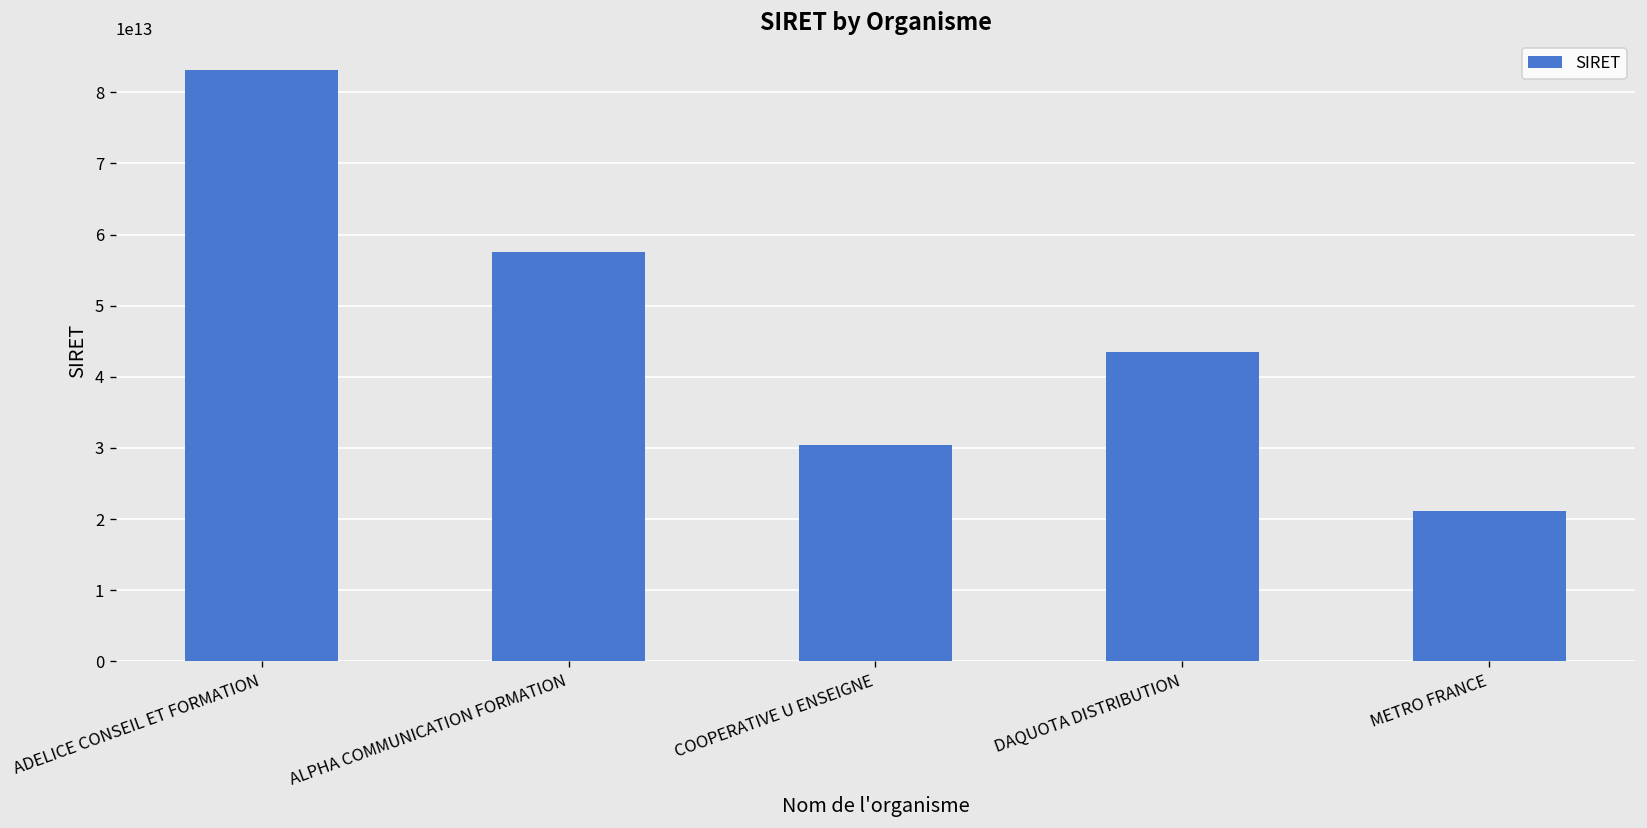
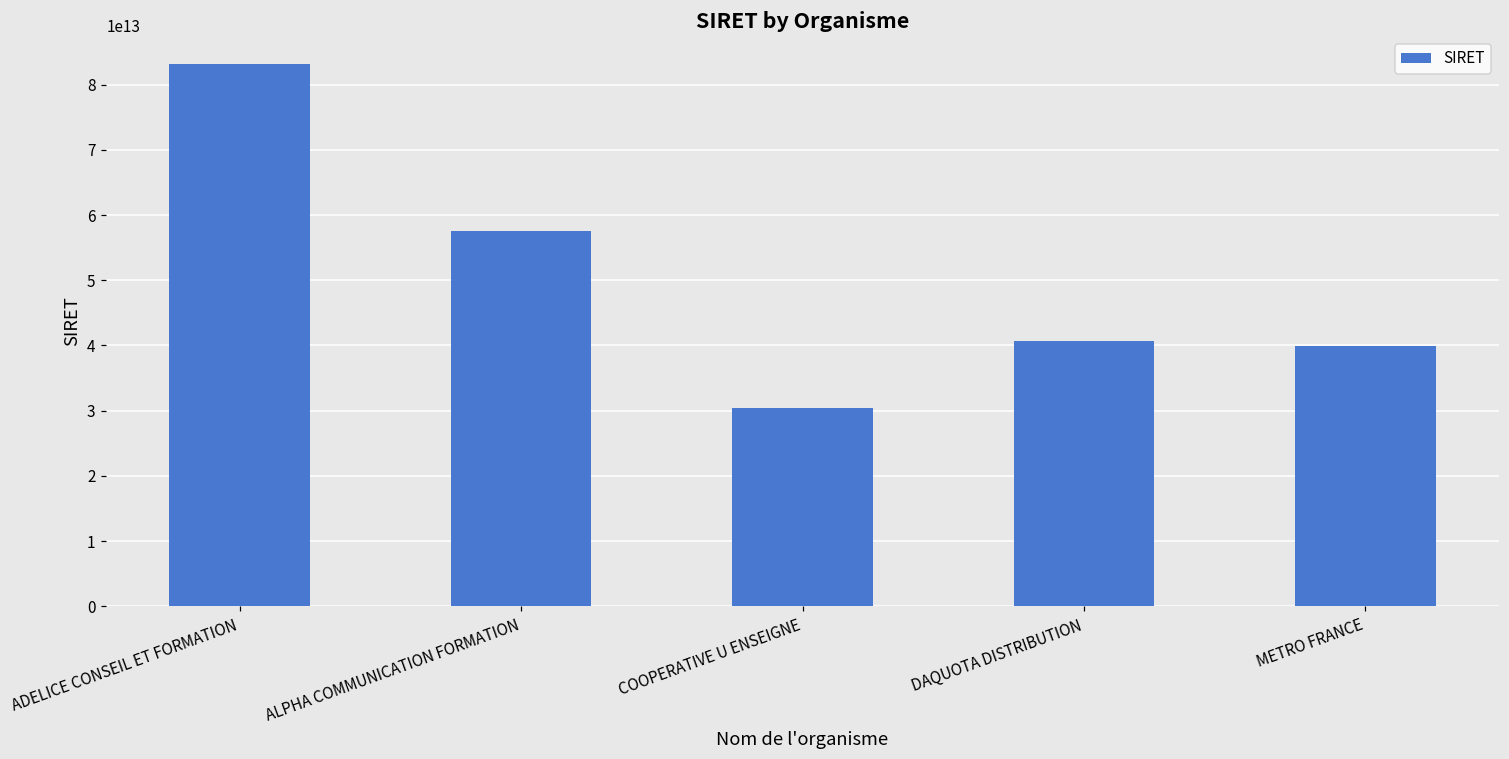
  {
    "ADELICE CONSEIL ET FORMATION": 83000000000000,
    "ALPHA COMMUNICATION FORMATION": 58000000000000,
    "COOPERATIVE U ENSEIGNE": 30000000000000,
-   "DAQUOTA DISTRIBUTION": 43000000000000,
-   "METRO FRANCE": 21000000000000
+   "DAQUOTA DISTRIBUTION": 41000000000000,
+   "METRO FRANCE": 40000000000000
  }
